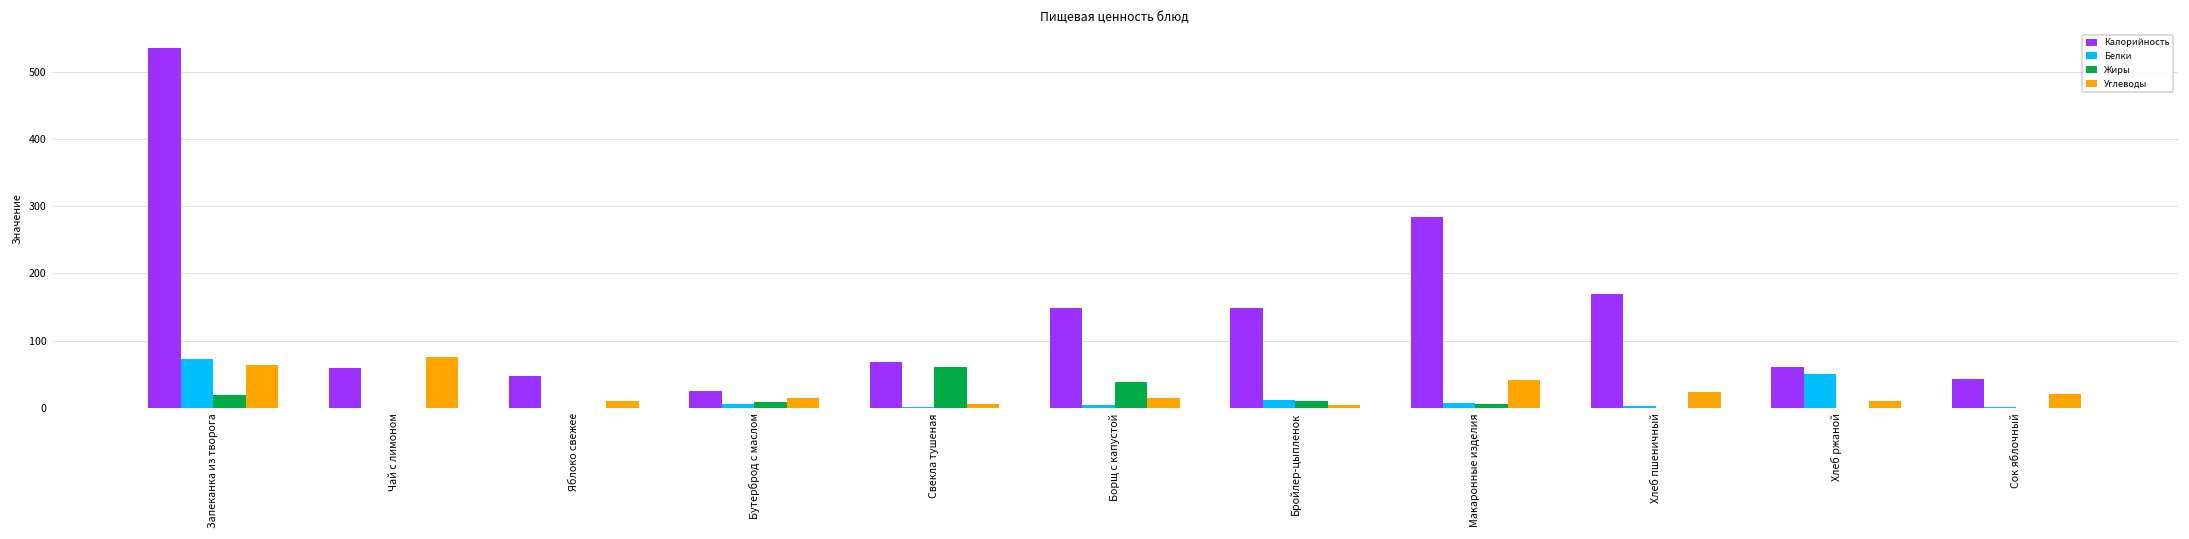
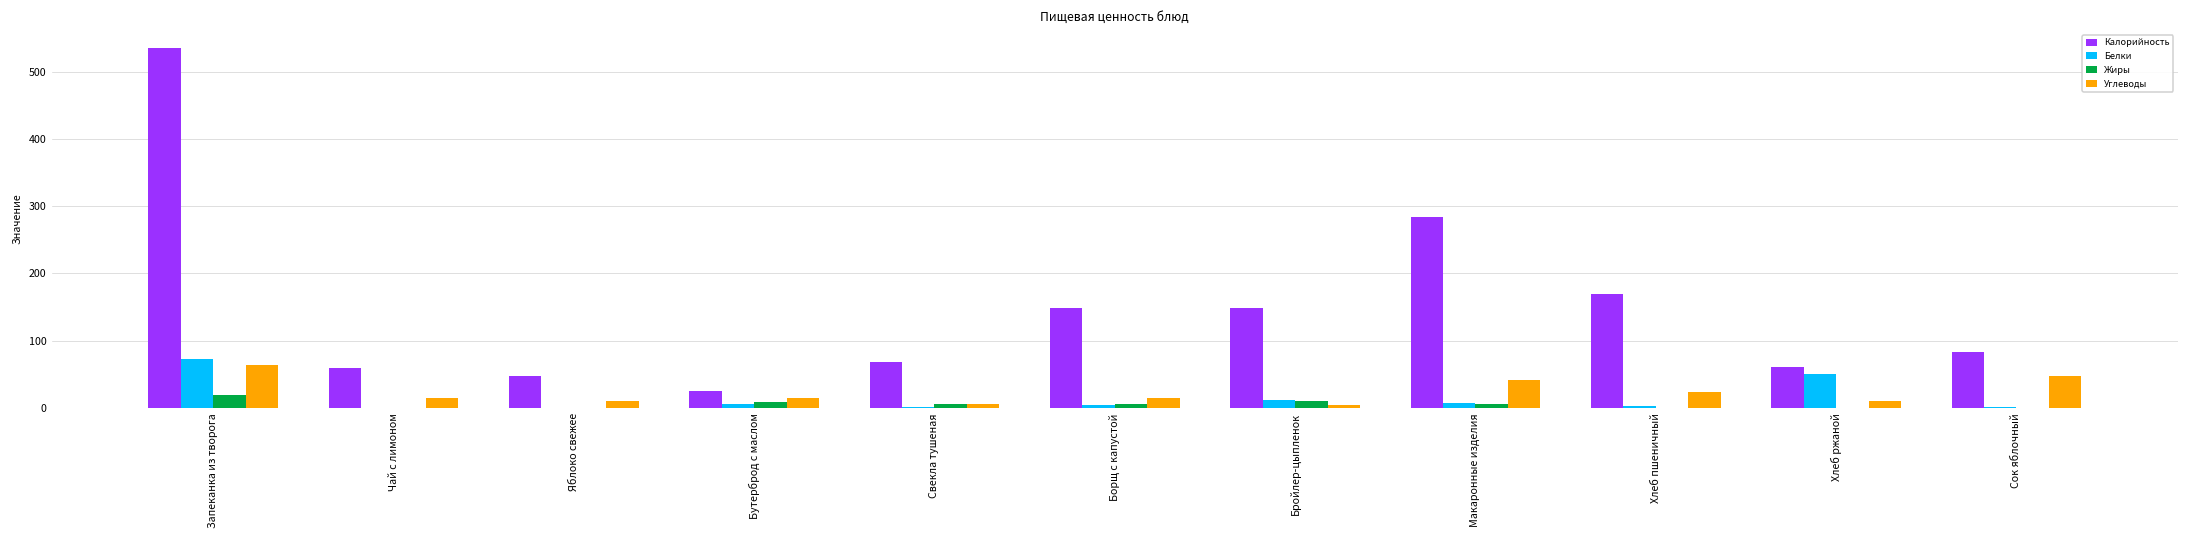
  {
    "Калорийность": {
      "Запеканка из творога": 540,
      "Чай с лимоном": 60,
      "Яблоко свежее": 50,
      "Бутерброд с маслом": 30,
      "Свекла тушеная": 70,
      "Борщ с капустой": 150,
      "Бройлер-цыпленок": 150,
      "Макаронные изделия": 280,
      "Хлеб пшеничный": 170,
      "Хлеб ржаной": 60,
-     "Сок яблочный": 40
+     "Сок яблочный": 80
    },
    "Белки": {
      "Запеканка из творога": 70,
      "Чай с лимоном": 0,
      "Яблоко свежее": 0,
      "Бутерброд с маслом": 10,
      "Бройлер-цыпленок": 10,
      "Макаронные изделия": 10,
      "Хлеб ржаной": 50
    },
    "Жиры": {
      "Запеканка из творога": 20,
      "Чай с лимоном": 0,
      "Яблоко свежее": 0,
      "Бутерброд с маслом": 10,
-     "Свекла тушеная": 60,
-     "Борщ с капустой": 40,
+     "Свекла тушеная": 10,
+     "Борщ с капустой": 10,
      "Бройлер-цыпленок": 10,
      "Макаронные изделия": 10,
      "Хлеб пшеничный": 0,
      "Хлеб ржаной": 0,
      "Сок яблочный": 0
    },
    "Углеводы": {
      "Запеканка из творога": 60,
-     "Чай с лимоном": 80,
+     "Чай с лимоном": 20,
      "Яблоко свежее": 10,
      "Бутерброд с маслом": 20,
      "Свекла тушеная": 10,
      "Борщ с капустой": 10,
      "Макаронные изделия": 40,
      "Хлеб пшеничный": 20,
      "Хлеб ржаной": 10,
-     "Сок яблочный": 20
+     "Сок яблочный": 50
    }
  }
